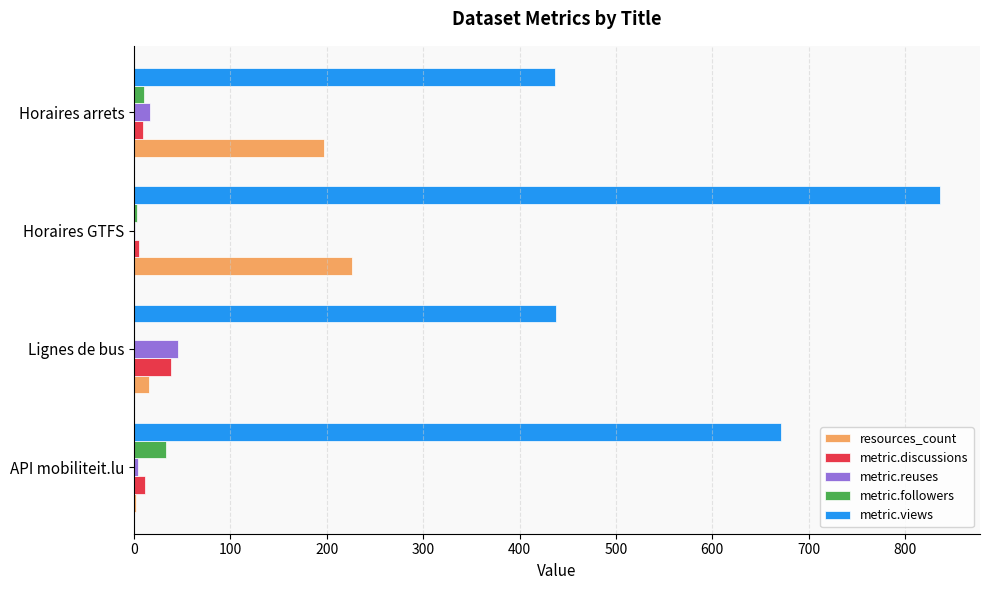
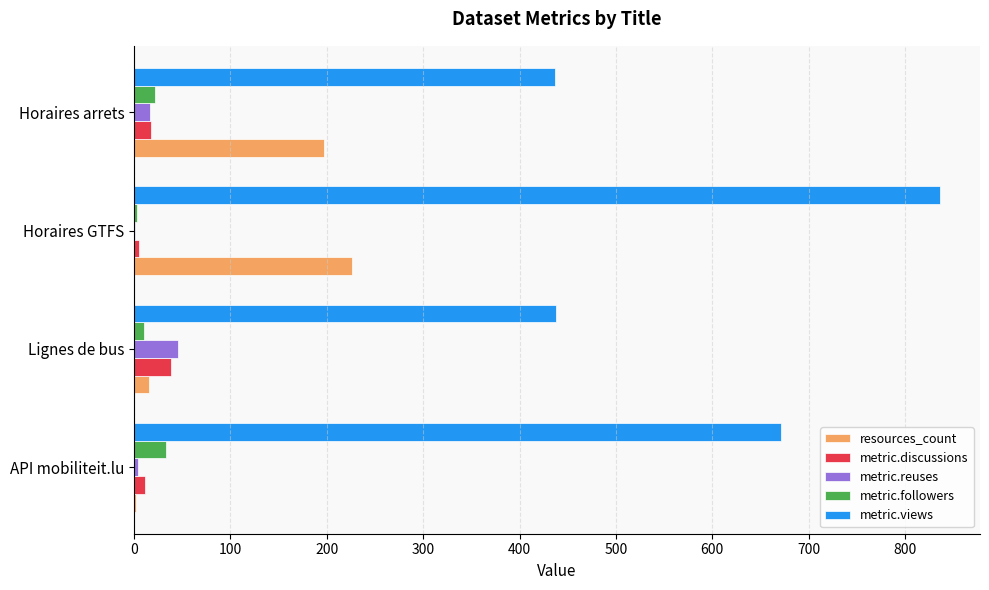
  {
    "resources_count": {
      "Horaires arrets": 200,
      "Horaires GTFS": 230,
      "Lignes de bus": 20
    },
    "metric.discussions": {
-     "Horaires arrets": 10,
+     "Horaires arrets": 20,
      "Horaires GTFS": 10,
      "Lignes de bus": 40,
      "API mobiliteit.lu": 10
    },
    "metric.reuses": {
      "Horaires arrets": 20,
      "Lignes de bus": 50,
      "API mobiliteit.lu": 0
    },
    "metric.followers": {
-     "Horaires arrets": 10,
+     "Horaires arrets": 20,
      "Horaires GTFS": 0,
-     "Lignes de bus": 0,
+     "Lignes de bus": 10,
      "API mobiliteit.lu": 30
    },
    "metric.views": {
      "Horaires arrets": 440,
      "Horaires GTFS": 840,
      "Lignes de bus": 440,
      "API mobiliteit.lu": 670
    }
  }
